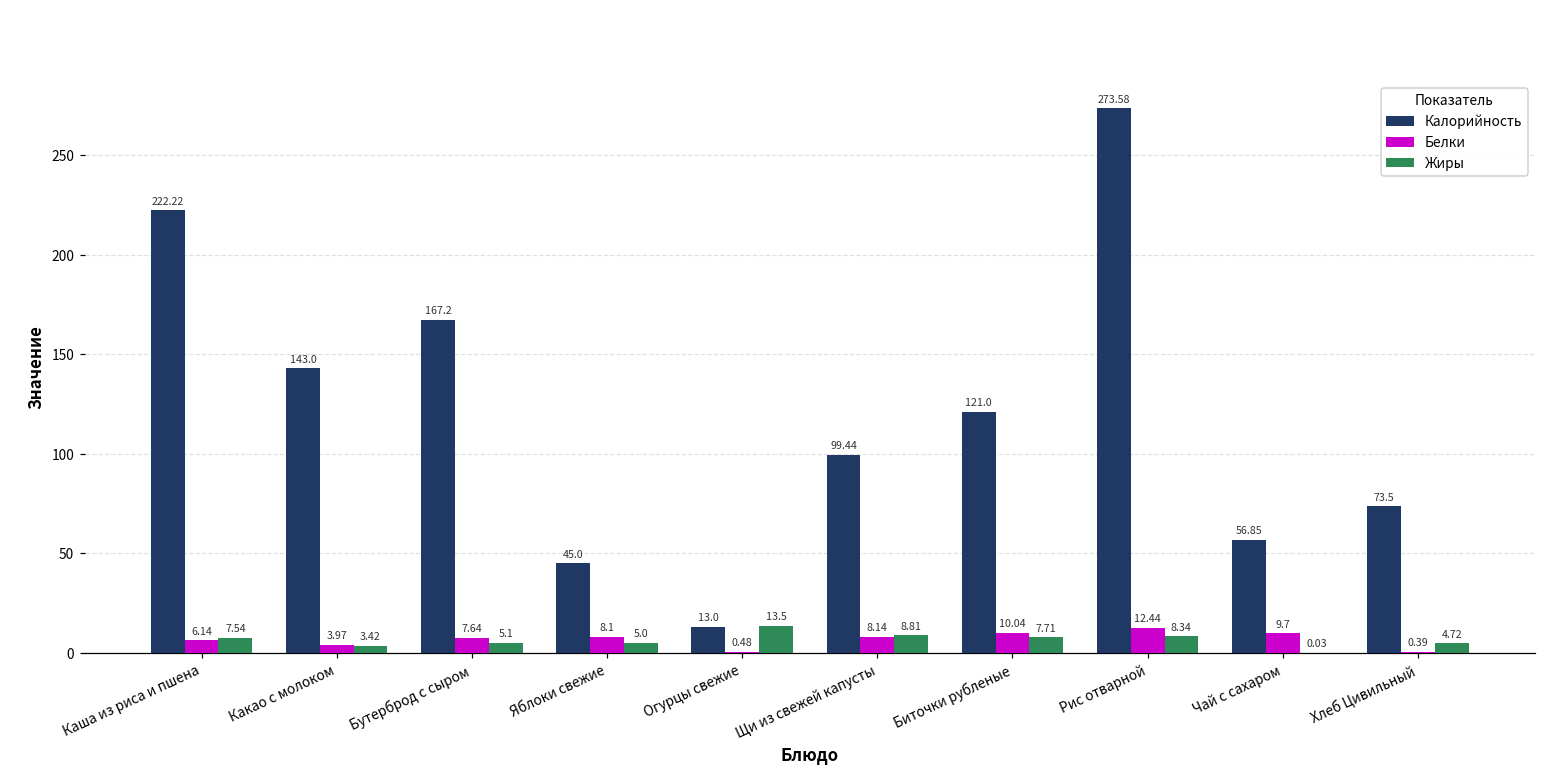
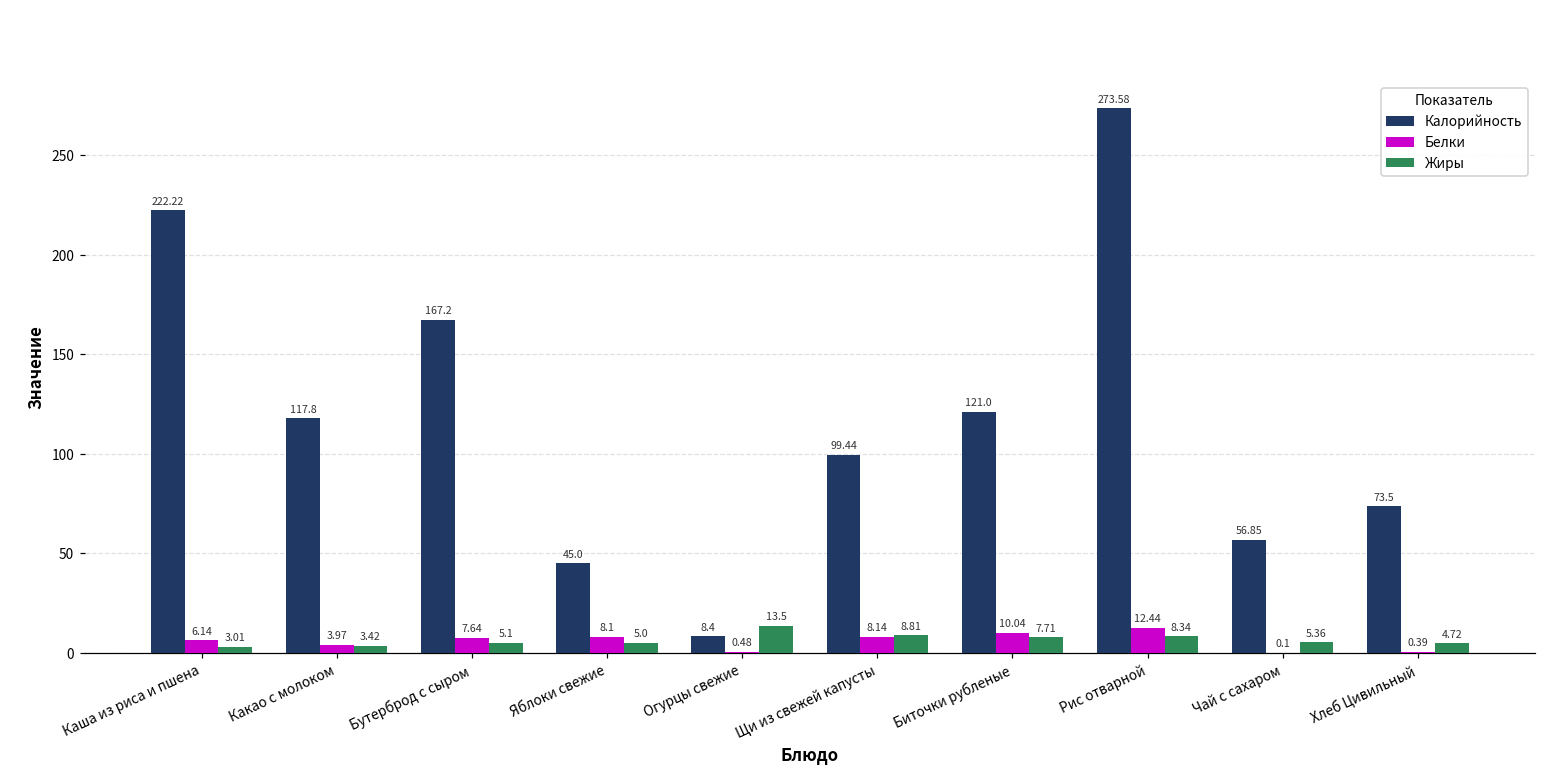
  {
    "Калорийность": {
      "Каша из риса и пшена": 222.22,
-     "Какао с молоком": 143.0,
+     "Какао с молоком": 117.8,
      "Бутерброд с сыром": 167.2,
      "Яблоки свежие": 45.0,
-     "Огурцы свежие": 13.0,
+     "Огурцы свежие": 8.4,
      "Щи из свежей капусты": 99.44,
      "Биточки рубленые": 121.0,
      "Рис отварной": 273.58,
      "Чай с сахаром": 56.85,
      "Хлеб Цивильный": 73.5
    },
    "Белки": {
      "Каша из риса и пшена": 6.14,
      "Какао с молоком": 3.97,
      "Бутерброд с сыром": 7.64,
      "Яблоки свежие": 8.1,
      "Огурцы свежие": 0.48,
      "Щи из свежей капусты": 8.14,
      "Биточки рубленые": 10.04,
      "Рис отварной": 12.44,
-     "Чай с сахаром": 9.7,
+     "Чай с сахаром": 0.1,
      "Хлеб Цивильный": 0.39
    },
    "Жиры": {
-     "Каша из риса и пшена": 7.54,
+     "Каша из риса и пшена": 3.01,
      "Какао с молоком": 3.42,
      "Бутерброд с сыром": 5.1,
      "Яблоки свежие": 5.0,
      "Огурцы свежие": 13.5,
      "Щи из свежей капусты": 8.81,
      "Биточки рубленые": 7.71,
      "Рис отварной": 8.34,
-     "Чай с сахаром": 0.03,
+     "Чай с сахаром": 5.36,
      "Хлеб Цивильный": 4.72
    }
  }
